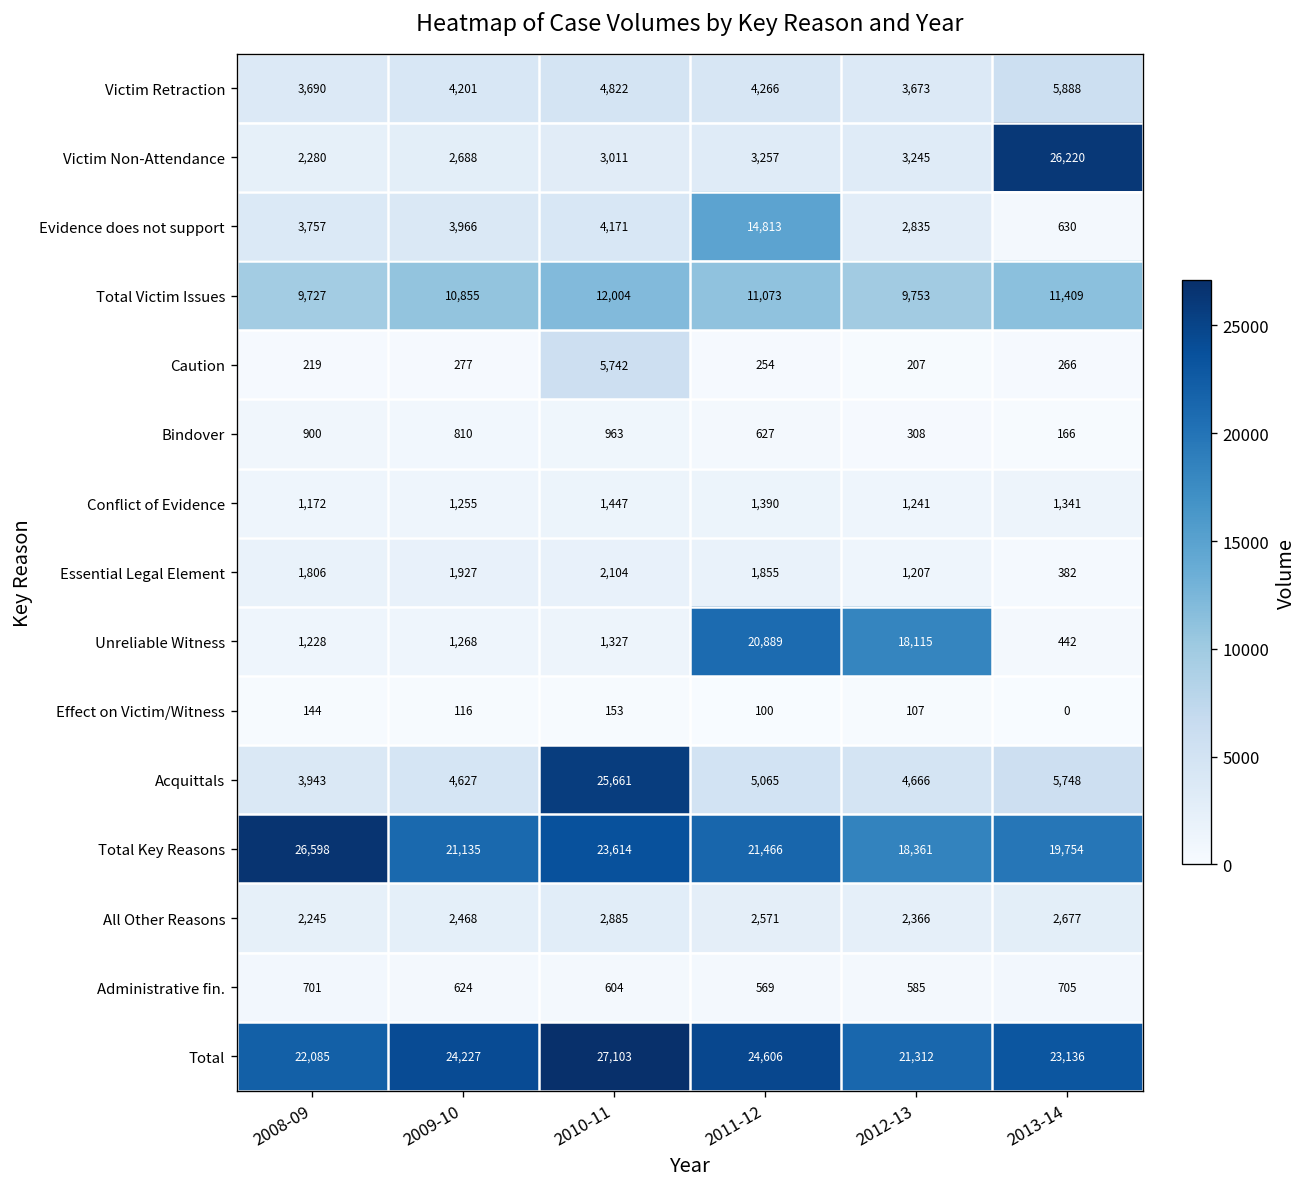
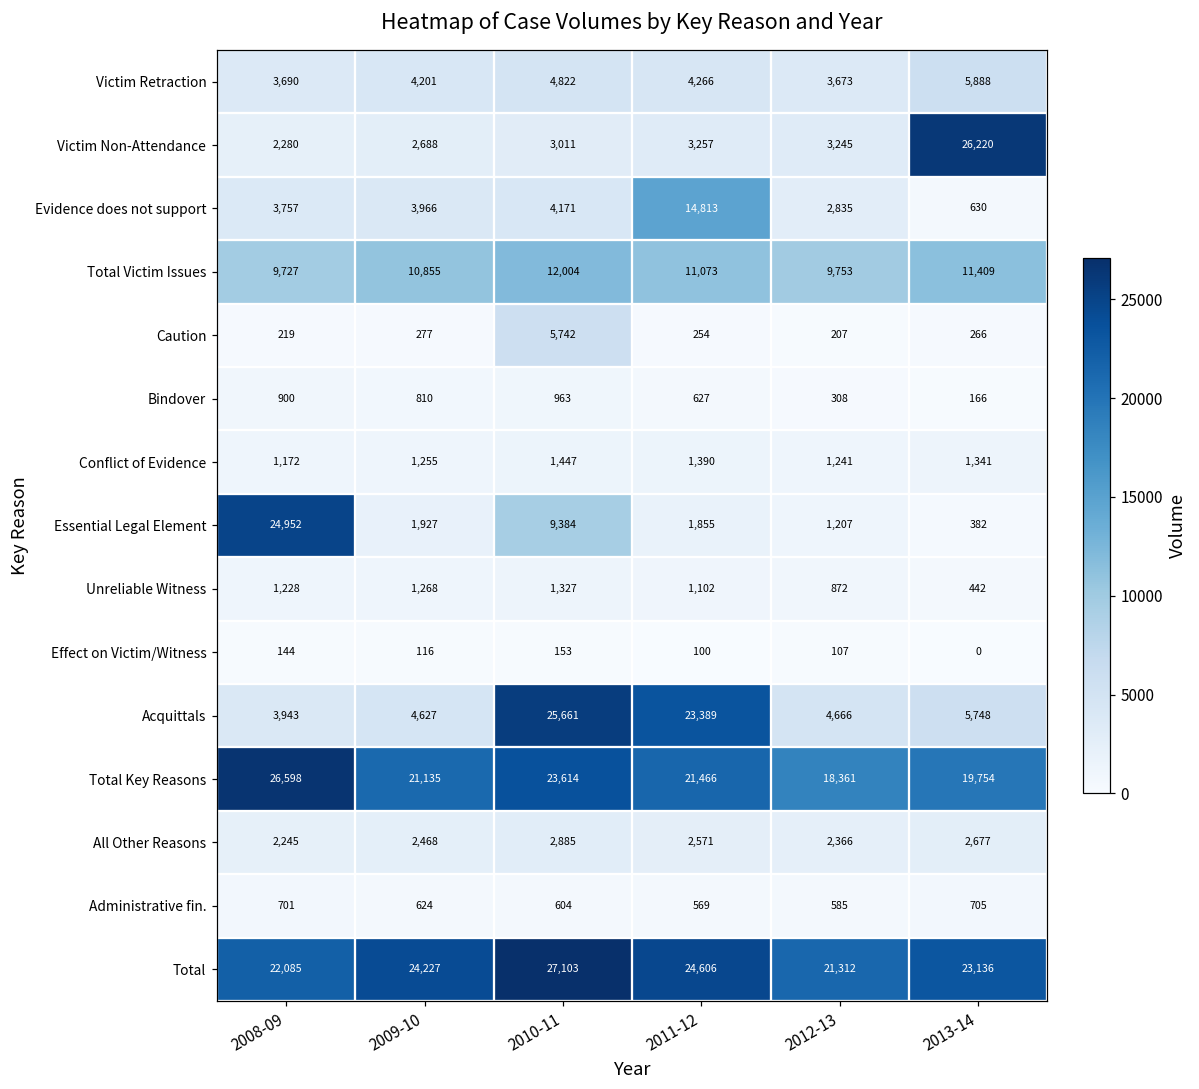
  {
    "Victim Retraction": {
      "2008-09": "3,690",
      "2009-10": "4,201",
      "2010-11": "4,822",
      "2011-12": "4,266",
      "2012-13": "3,673",
      "2013-14": "5,888"
    },
    "Victim Non-Attendance": {
      "2008-09": "2,280",
      "2009-10": "2,688",
      "2010-11": "3,011",
      "2011-12": "3,257",
      "2012-13": "3,245",
      "2013-14": "26,220"
    },
    "Evidence does not support": {
      "2008-09": "3,757",
      "2009-10": "3,966",
      "2010-11": "4,171",
      "2011-12": "14,813",
      "2012-13": "2,835",
      "2013-14": "630"
    },
    "Total Victim Issues": {
      "2008-09": "9,727",
      "2009-10": "10,855",
      "2010-11": "12,004",
      "2011-12": "11,073",
      "2012-13": "9,753",
      "2013-14": "11,409"
    },
    "Caution": {
      "2008-09": "219",
      "2009-10": "277",
      "2010-11": "5,742",
      "2011-12": "254",
      "2012-13": "207",
      "2013-14": "266"
    },
    "Bindover": {
      "2008-09": "900",
      "2009-10": "810",
      "2010-11": "963",
      "2011-12": "627",
      "2012-13": "308",
      "2013-14": "166"
    },
    "Conflict of Evidence": {
      "2008-09": "1,172",
      "2009-10": "1,255",
      "2010-11": "1,447",
      "2011-12": "1,390",
      "2012-13": "1,241",
      "2013-14": "1,341"
    },
    "Essential Legal Element": {
-     "2008-09": "1,806",
+     "2008-09": "24,952",
      "2009-10": "1,927",
-     "2010-11": "2,104",
+     "2010-11": "9,384",
      "2011-12": "1,855",
      "2012-13": "1,207",
      "2013-14": "382"
    },
    "Unreliable Witness": {
      "2008-09": "1,228",
      "2009-10": "1,268",
      "2010-11": "1,327",
-     "2011-12": "20,889",
-     "2012-13": "18,115",
+     "2011-12": "1,102",
+     "2012-13": "872",
      "2013-14": "442"
    },
    "Effect on Victim/Witness": {
      "2008-09": "144",
      "2009-10": "116",
      "2010-11": "153",
      "2011-12": "100",
      "2012-13": "107",
      "2013-14": "0"
    },
    "Acquittals": {
      "2008-09": "3,943",
      "2009-10": "4,627",
      "2010-11": "25,661",
-     "2011-12": "5,065",
+     "2011-12": "23,389",
      "2012-13": "4,666",
      "2013-14": "5,748"
    },
    "Total Key Reasons": {
      "2008-09": "26,598",
      "2009-10": "21,135",
      "2010-11": "23,614",
      "2011-12": "21,466",
      "2012-13": "18,361",
      "2013-14": "19,754"
    },
    "All Other Reasons": {
      "2008-09": "2,245",
      "2009-10": "2,468",
      "2010-11": "2,885",
      "2011-12": "2,571",
      "2012-13": "2,366",
      "2013-14": "2,677"
    },
    "Administrative fin.": {
      "2008-09": "701",
      "2009-10": "624",
      "2010-11": "604",
      "2011-12": "569",
      "2012-13": "585",
      "2013-14": "705"
    },
    "Total": {
      "2008-09": "22,085",
      "2009-10": "24,227",
      "2010-11": "27,103",
      "2011-12": "24,606",
      "2012-13": "21,312",
      "2013-14": "23,136"
    }
  }
